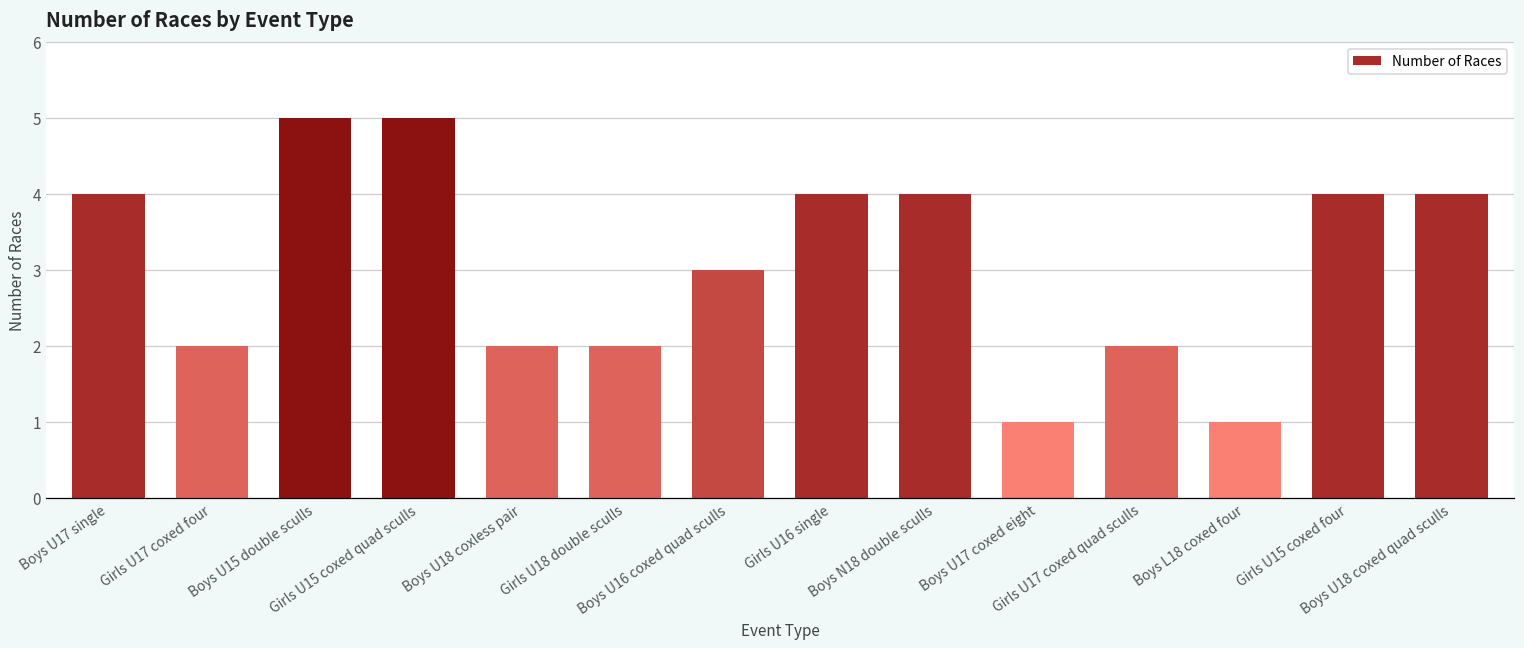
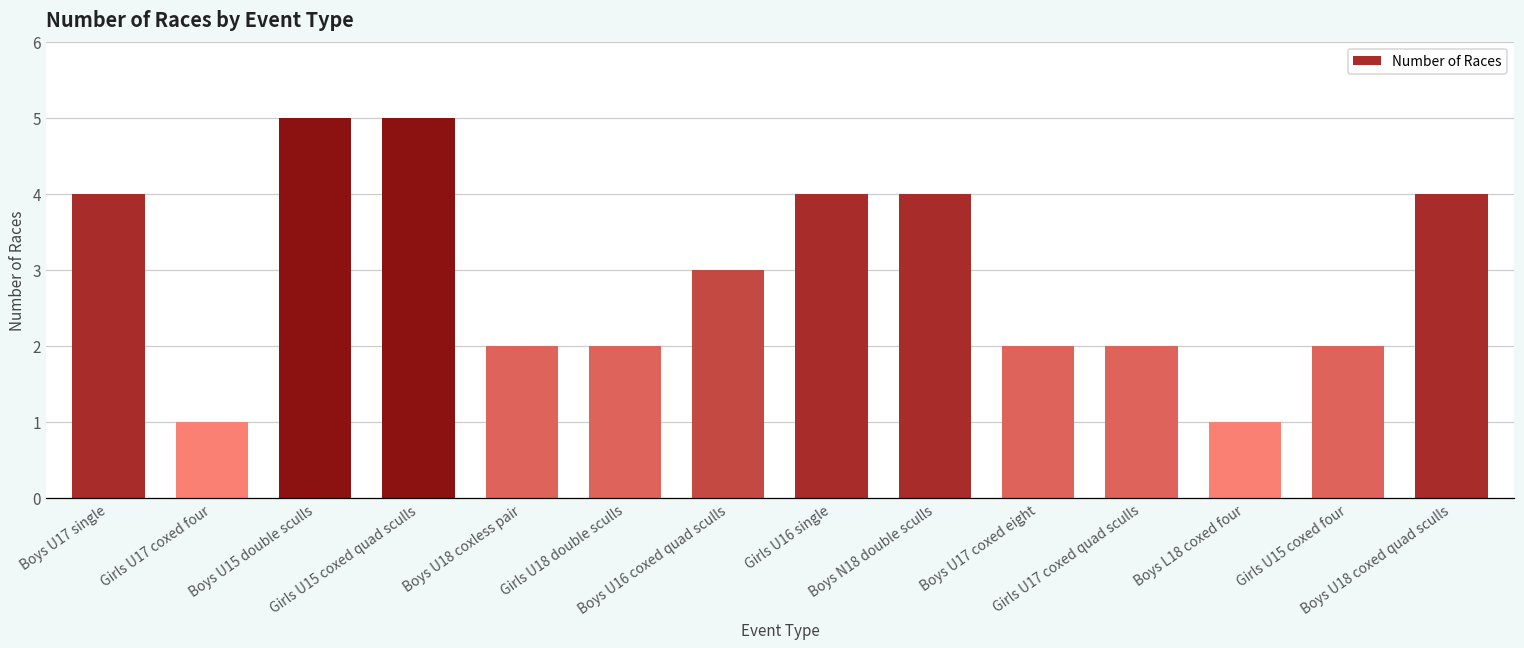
  {
    "Boys U17 single": 4,
-   "Girls U17 coxed four": 2,
+   "Girls U17 coxed four": 1,
    "Boys U15 double sculls": 5,
    "Girls U15 coxed quad sculls": 5,
    "Boys U18 coxless pair": 2,
    "Girls U18 double sculls": 2,
    "Boys U16 coxed quad sculls": 3,
    "Girls U16 single": 4,
    "Boys N18 double sculls": 4,
-   "Boys U17 coxed eight": 1,
+   "Boys U17 coxed eight": 2,
    "Girls U17 coxed quad sculls": 2,
    "Boys L18 coxed four": 1,
-   "Girls U15 coxed four": 4,
+   "Girls U15 coxed four": 2,
    "Boys U18 coxed quad sculls": 4
  }
